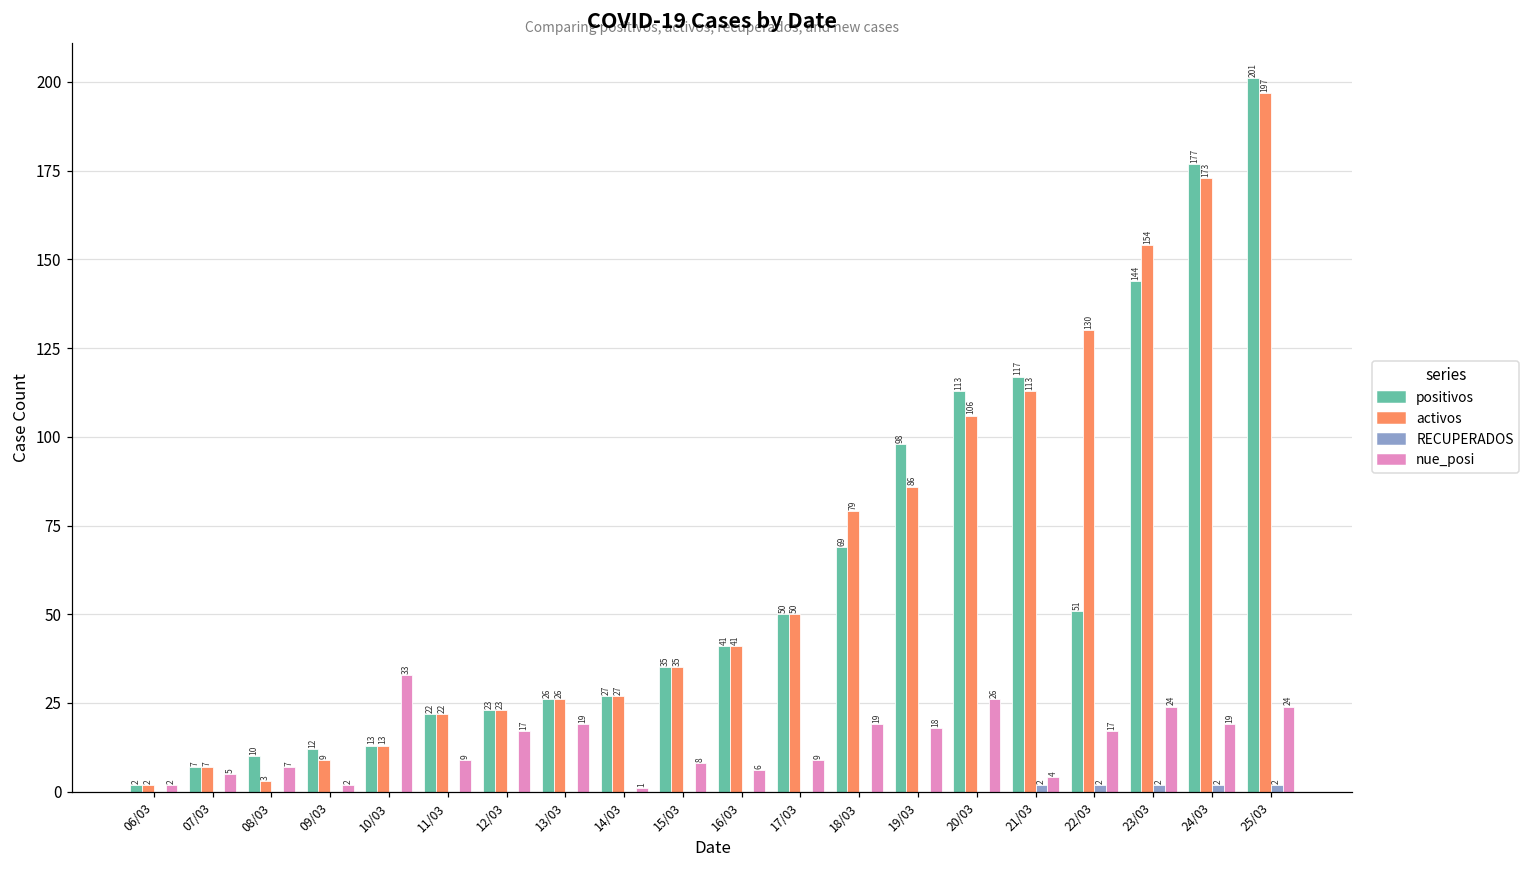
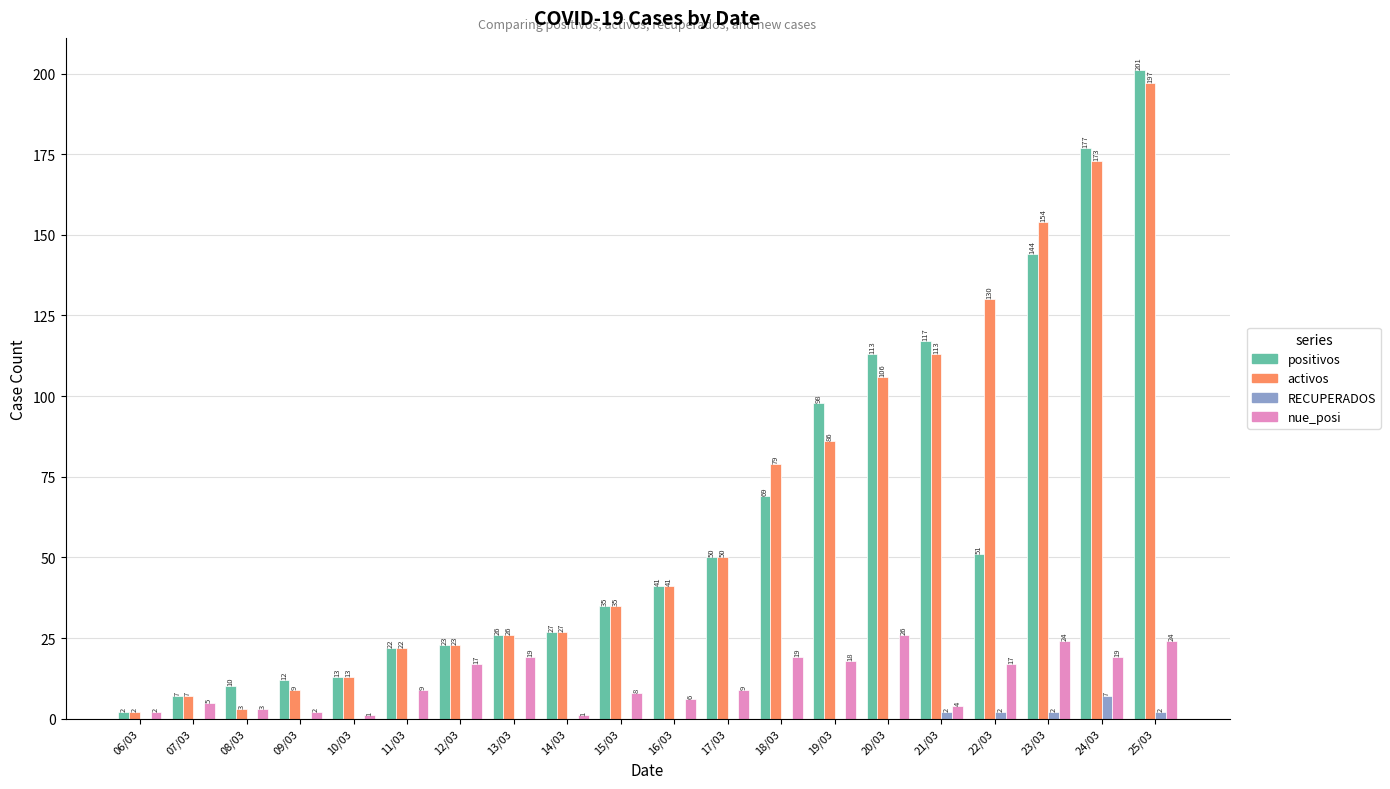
  {
    "positivos": {
      "06/03": 2,
      "07/03": 7,
      "08/03": 10,
      "09/03": 12,
      "10/03": 13,
      "11/03": 22,
      "12/03": 23,
      "13/03": 26,
      "14/03": 27,
      "15/03": 35,
      "16/03": 41,
      "17/03": 50,
      "18/03": 69,
      "19/03": 98,
      "20/03": 113,
      "21/03": 117,
      "22/03": 51,
      "23/03": 144,
      "24/03": 177,
      "25/03": 201
    },
    "activos": {
      "06/03": 2,
      "07/03": 7,
      "08/03": 3,
      "09/03": 9,
      "10/03": 13,
      "11/03": 22,
      "12/03": 23,
      "13/03": 26,
      "14/03": 27,
      "15/03": 35,
      "16/03": 41,
      "17/03": 50,
      "18/03": 79,
      "19/03": 86,
      "20/03": 106,
      "21/03": 113,
      "22/03": 130,
      "23/03": 154,
      "24/03": 173,
      "25/03": 197
    },
    "RECUPERADOS": {
      "21/03": 2,
      "22/03": 2,
      "23/03": 2,
-     "24/03": 2,
+     "24/03": 7,
      "25/03": 2
    },
    "nue_posi": {
      "06/03": 2,
      "07/03": 5,
-     "08/03": 7,
+     "08/03": 3,
      "09/03": 2,
-     "10/03": 33,
+     "10/03": 1,
      "11/03": 9,
      "12/03": 17,
      "13/03": 19,
      "14/03": 1,
      "15/03": 8,
      "16/03": 6,
      "17/03": 9,
      "18/03": 19,
      "19/03": 18,
      "20/03": 26,
      "21/03": 4,
      "22/03": 17,
      "23/03": 24,
      "24/03": 19,
      "25/03": 24
    }
  }
